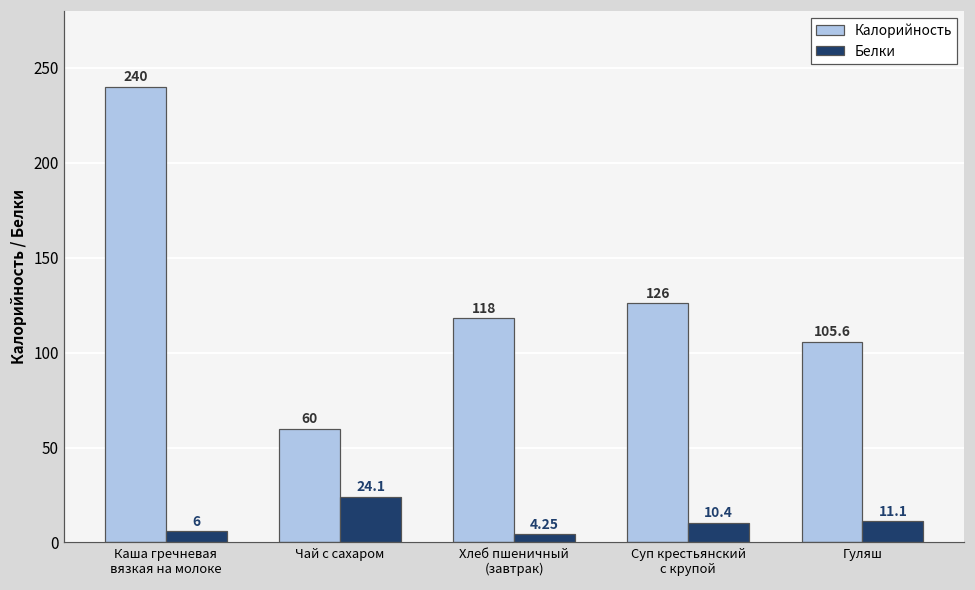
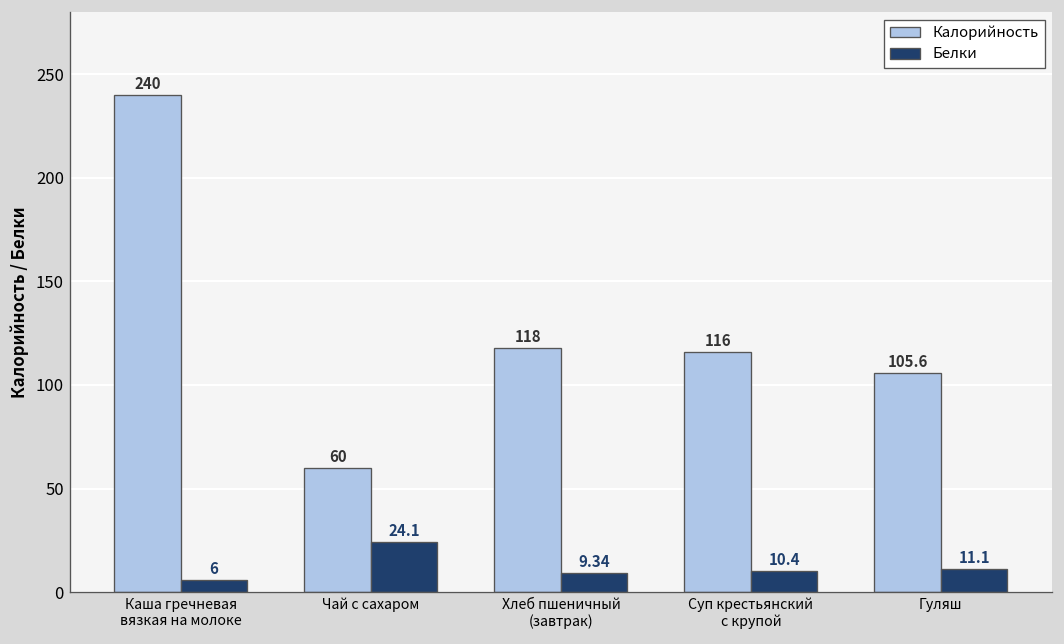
  {
    "Калорийность": {
      "Каша гречневая вязкая на молоке": 240,
      "Чай с сахаром": 60,
      "Хлеб пшеничный (завтрак)": 118,
-     "Суп крестьянский с крупой": 126,
+     "Суп крестьянский с крупой": 116,
      "Гуляш": 105.6
    },
    "Белки": {
      "Каша гречневая вязкая на молоке": 6,
      "Чай с сахаром": 24.1,
-     "Хлеб пшеничный (завтрак)": 4.25,
+     "Хлеб пшеничный (завтрак)": 9.34,
      "Суп крестьянский с крупой": 10.4,
      "Гуляш": 11.1
    }
  }
